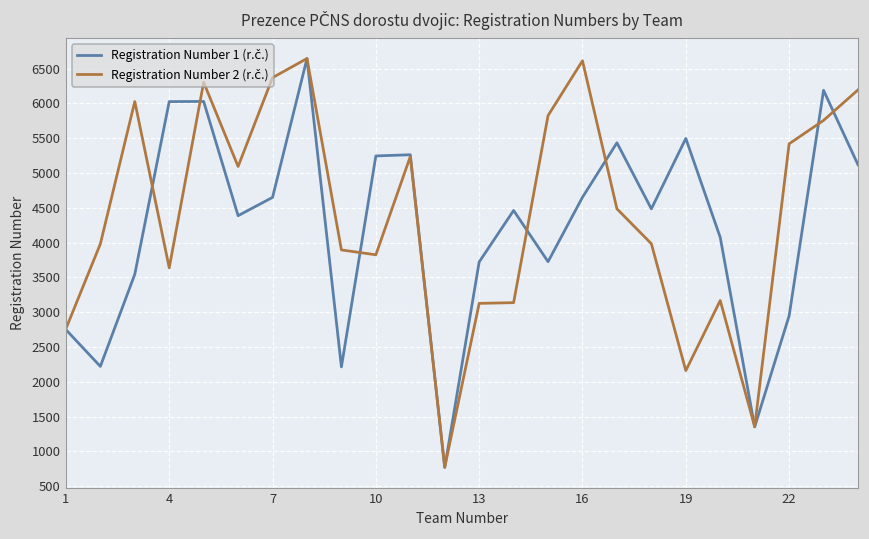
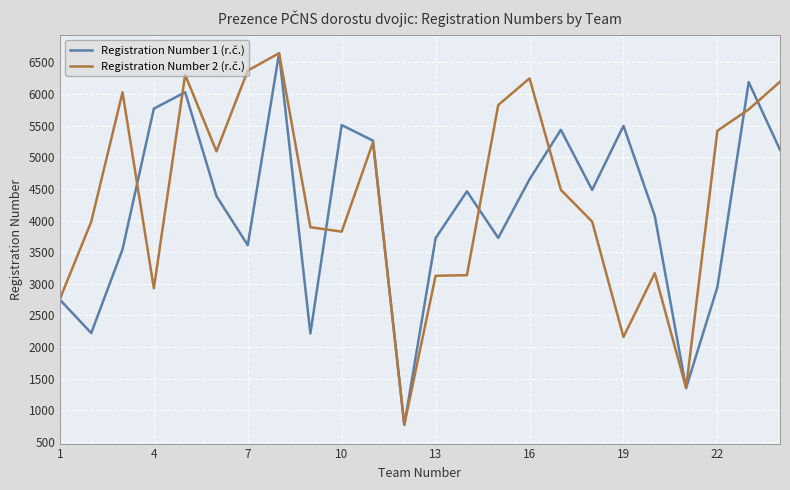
  {
    "Registration Number 1 (r.č.)": {
-     "4": 6000,
-     "7": 4700,
-     "10": 5200,
+     "4": 5800,
+     "7": 3600,
+     "10": 5500,
      "13": 3700,
      "16": 4700,
      "19": 5500,
      "22": 2900
    },
    "Registration Number 2 (r.č.)": {
-     "4": 3600,
+     "4": 2900,
      "10": 3800,
      "13": 3100,
-     "16": 6600,
+     "16": 6200,
      "19": 2200,
      "22": 5400
    }
  }
